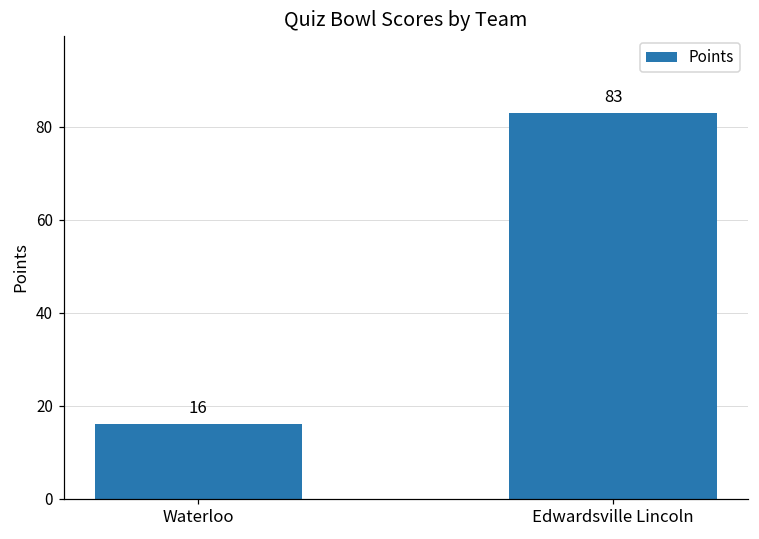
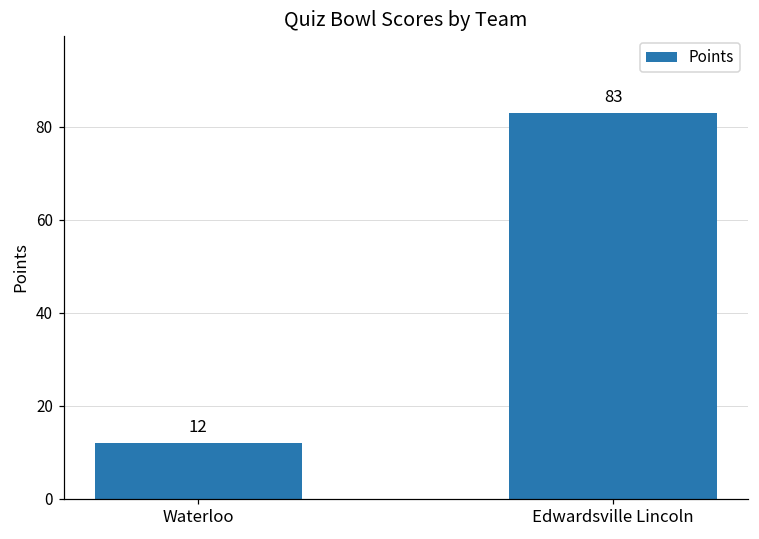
  {
-   "Waterloo": 16,
+   "Waterloo": 12,
    "Edwardsville Lincoln": 83
  }
